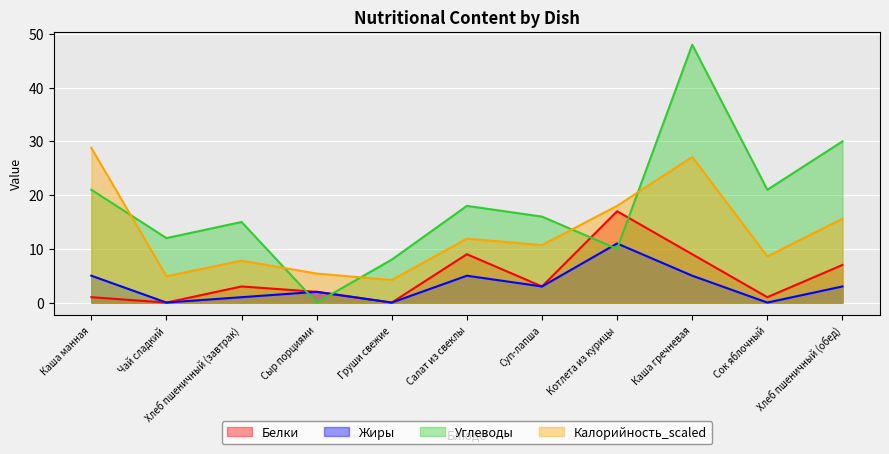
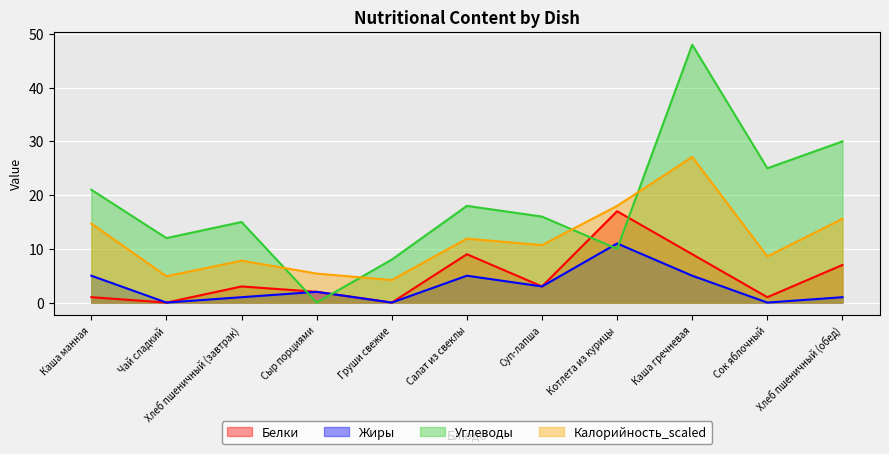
  {
    "Белки": {
      "Каша манная": 1,
      "Хлеб пшеничный (завтрак)": 3,
      "Салат из свеклы": 9,
      "Котлета из курицы": 17,
      "Каша гречневая": 9,
      "Сок яблочный": 1,
      "Хлеб пшеничный (обед)": 7
    },
    "Жиры": {
      "Каша манная": 5,
      "Хлеб пшеничный (завтрак)": 1,
      "Салат из свеклы": 5,
      "Котлета из курицы": 11,
      "Каша гречневая": 5,
      "Сок яблочный": 0,
-     "Хлеб пшеничный (обед)": 3
+     "Хлеб пшеничный (обед)": 1
    },
    "Углеводы": {
      "Каша манная": 21,
      "Чай сладкий": 12,
      "Хлеб пшеничный (завтрак)": 15,
      "Сыр порциями": 0,
      "Груши свежие": 8,
      "Салат из свеклы": 18,
      "Суп-лапша": 16,
      "Котлета из курицы": 10,
      "Каша гречневая": 48,
-     "Сок яблочный": 21,
+     "Сок яблочный": 25,
      "Хлеб пшеничный (обед)": 30
    },
    "Калорийность_scaled": {
-     "Каша манная": 29,
+     "Каша манная": 15,
      "Чай сладкий": 5,
      "Хлеб пшеничный (завтрак)": 8,
      "Сыр порциями": 5,
      "Груши свежие": 4,
      "Салат из свеклы": 12,
      "Суп-лапша": 11,
      "Котлета из курицы": 18,
      "Каша гречневая": 27,
      "Сок яблочный": 9,
      "Хлеб пшеничный (обед)": 16
    }
  }
